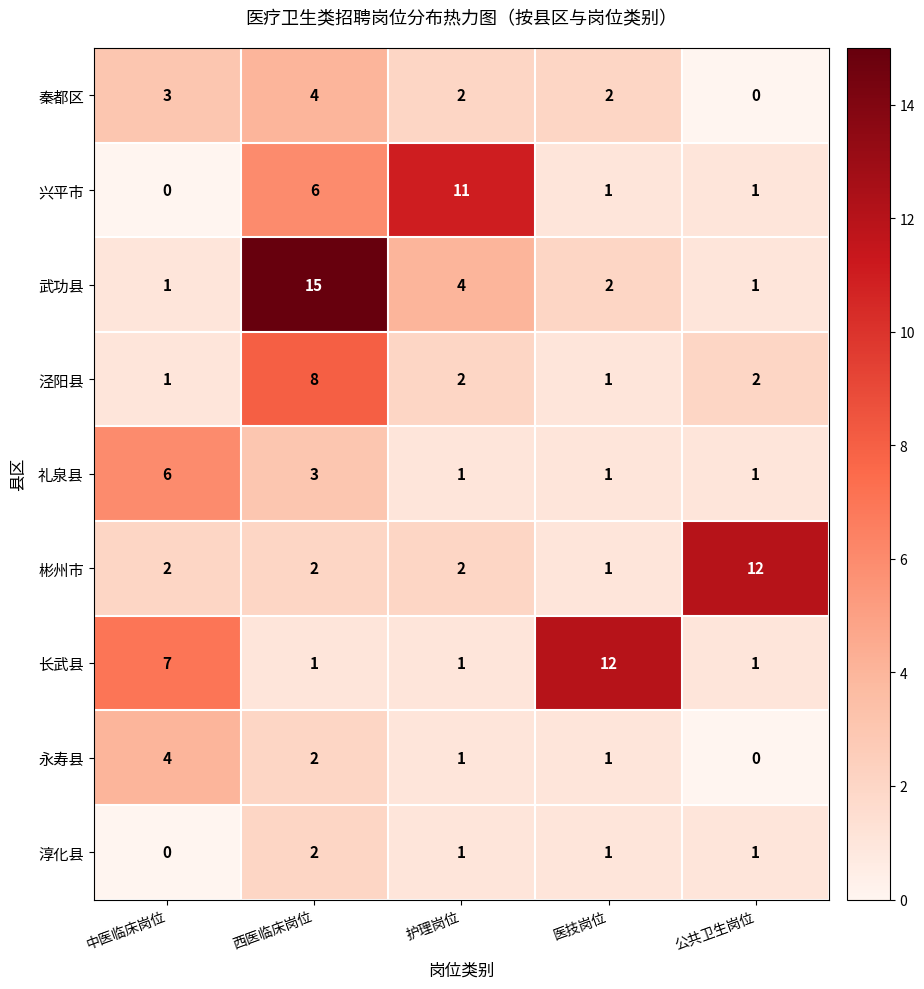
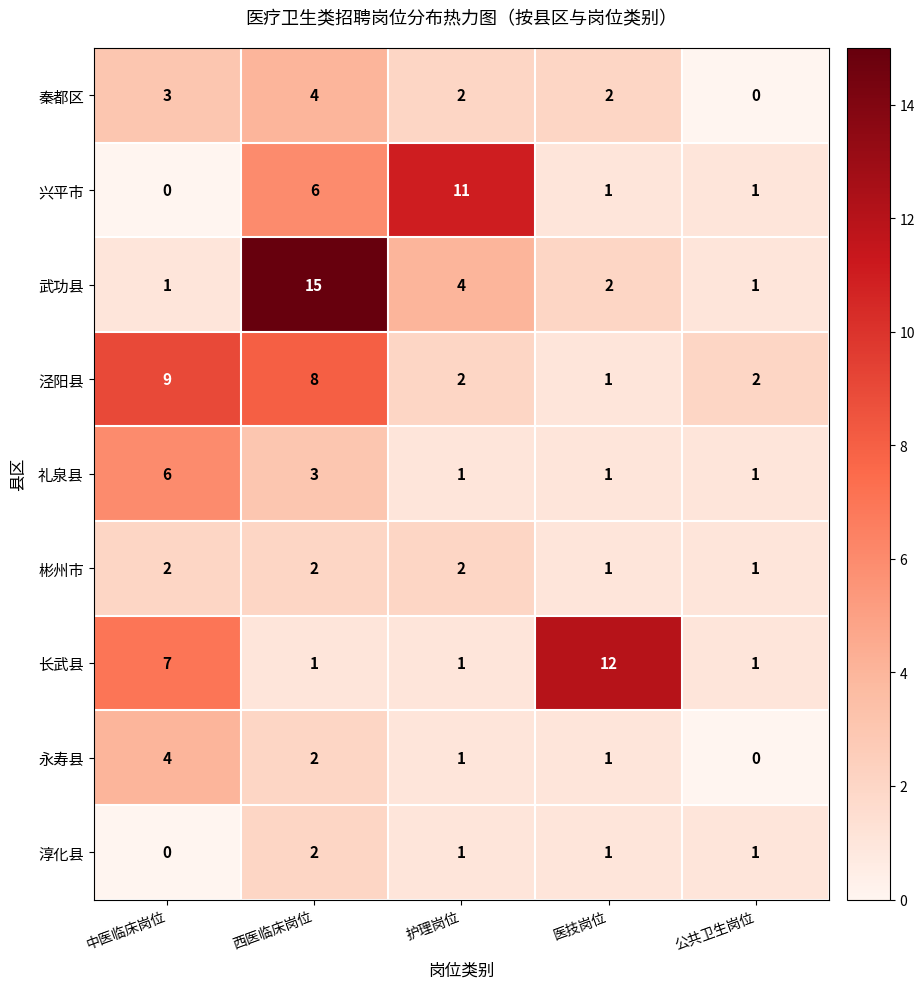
  {
    "秦都区": {
      "中医临床岗位": 3,
      "西医临床岗位": 4,
      "护理岗位": 2,
      "医技岗位": 2,
      "公共卫生岗位": 0
    },
    "兴平市": {
      "中医临床岗位": 0,
      "西医临床岗位": 6,
      "护理岗位": 11,
      "医技岗位": 1,
      "公共卫生岗位": 1
    },
    "武功县": {
      "中医临床岗位": 1,
      "西医临床岗位": 15,
      "护理岗位": 4,
      "医技岗位": 2,
      "公共卫生岗位": 1
    },
    "泾阳县": {
-     "中医临床岗位": 1,
+     "中医临床岗位": 9,
      "西医临床岗位": 8,
      "护理岗位": 2,
      "医技岗位": 1,
      "公共卫生岗位": 2
    },
    "礼泉县": {
      "中医临床岗位": 6,
      "西医临床岗位": 3,
      "护理岗位": 1,
      "医技岗位": 1,
      "公共卫生岗位": 1
    },
    "彬州市": {
      "中医临床岗位": 2,
      "西医临床岗位": 2,
      "护理岗位": 2,
      "医技岗位": 1,
-     "公共卫生岗位": 12
+     "公共卫生岗位": 1
    },
    "长武县": {
      "中医临床岗位": 7,
      "西医临床岗位": 1,
      "护理岗位": 1,
      "医技岗位": 12,
      "公共卫生岗位": 1
    },
    "永寿县": {
      "中医临床岗位": 4,
      "西医临床岗位": 2,
      "护理岗位": 1,
      "医技岗位": 1,
      "公共卫生岗位": 0
    },
    "淳化县": {
      "中医临床岗位": 0,
      "西医临床岗位": 2,
      "护理岗位": 1,
      "医技岗位": 1,
      "公共卫生岗位": 1
    }
  }
